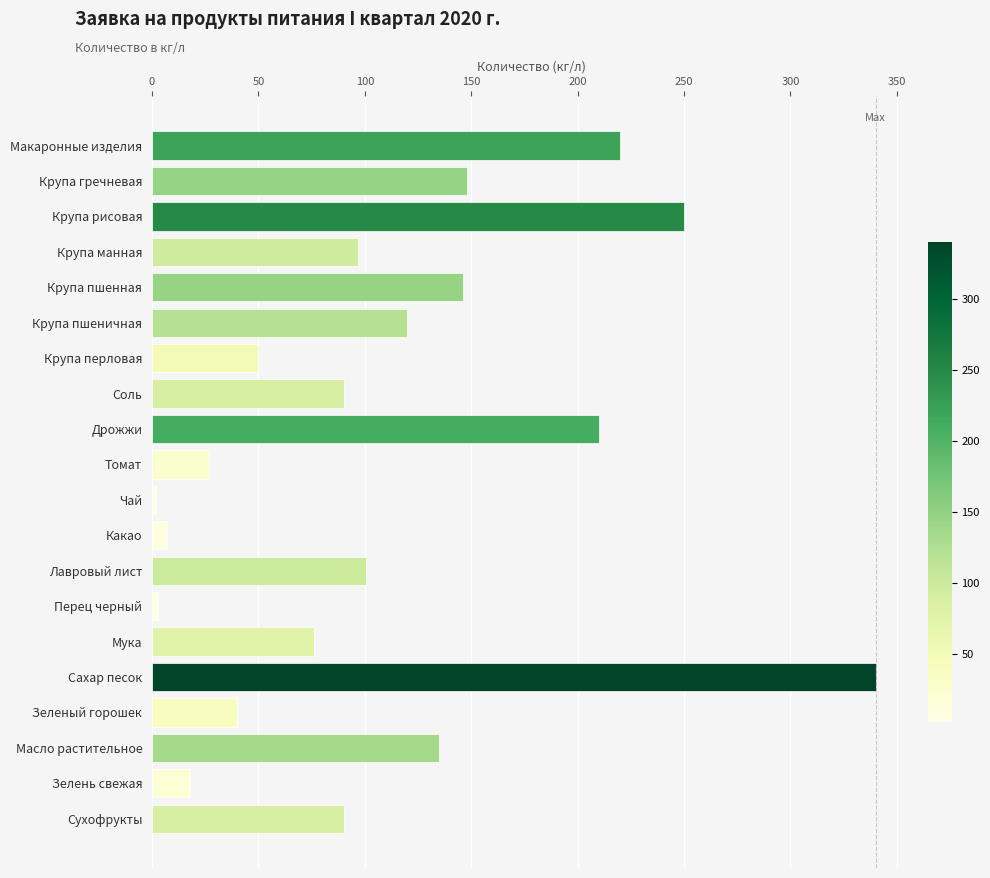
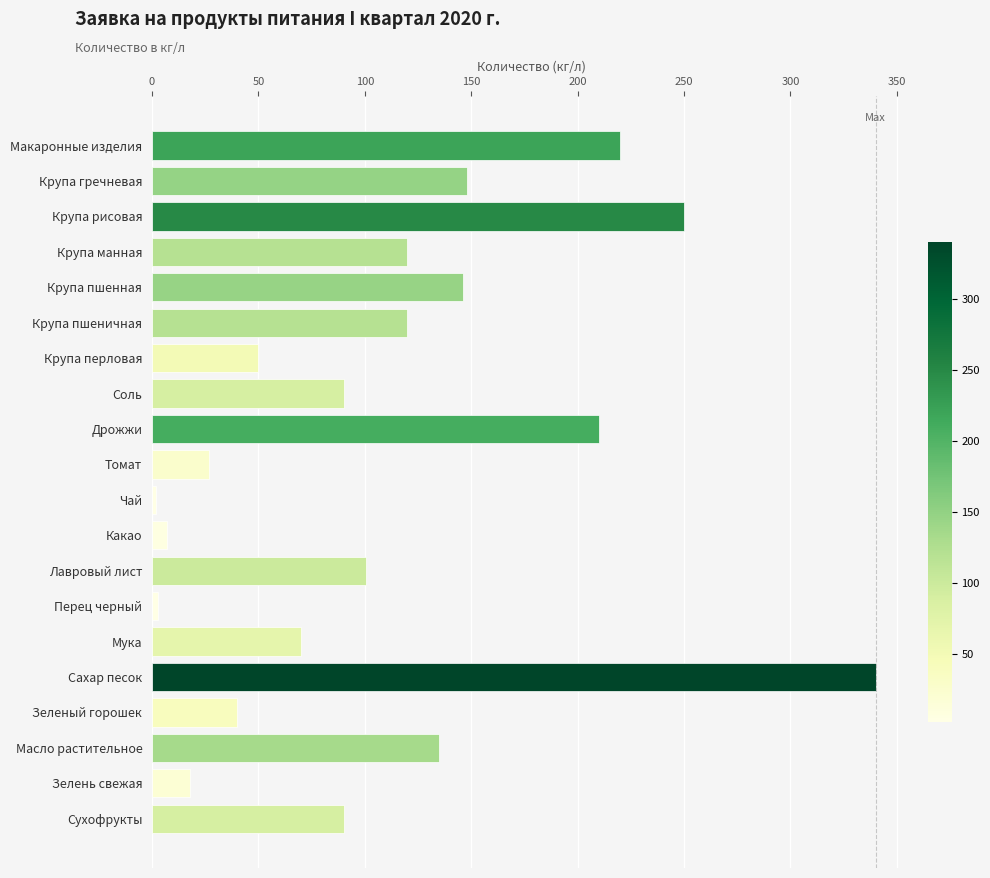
  {
    "Макаронные изделия": 220,
    "Крупа гречневая": 148,
    "Крупа рисовая": 250,
-   "Крупа манная": 97,
+   "Крупа манная": 120,
    "Крупа пшенная": 146,
    "Крупа пшеничная": 120,
    "Крупа перловая": 50,
    "Соль": 90,
    "Дрожжи": 210,
    "Томат": 27,
    "Чай": 2,
    "Какао": 7,
    "Лавровый лист": 100,
    "Перец черный": 3,
-   "Мука": 76,
+   "Мука": 70,
    "Сахар песок": 340,
    "Зеленый горошек": 40,
    "Масло растительное": 135,
    "Зелень свежая": 18,
    "Сухофрукты": 90
  }
